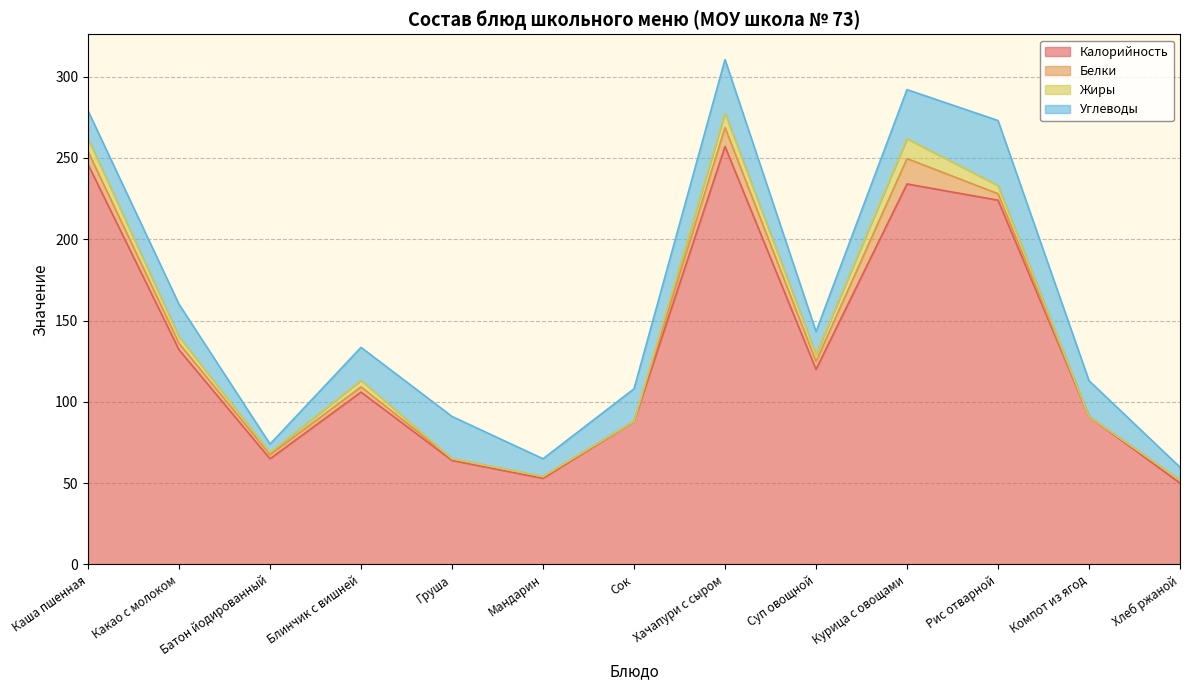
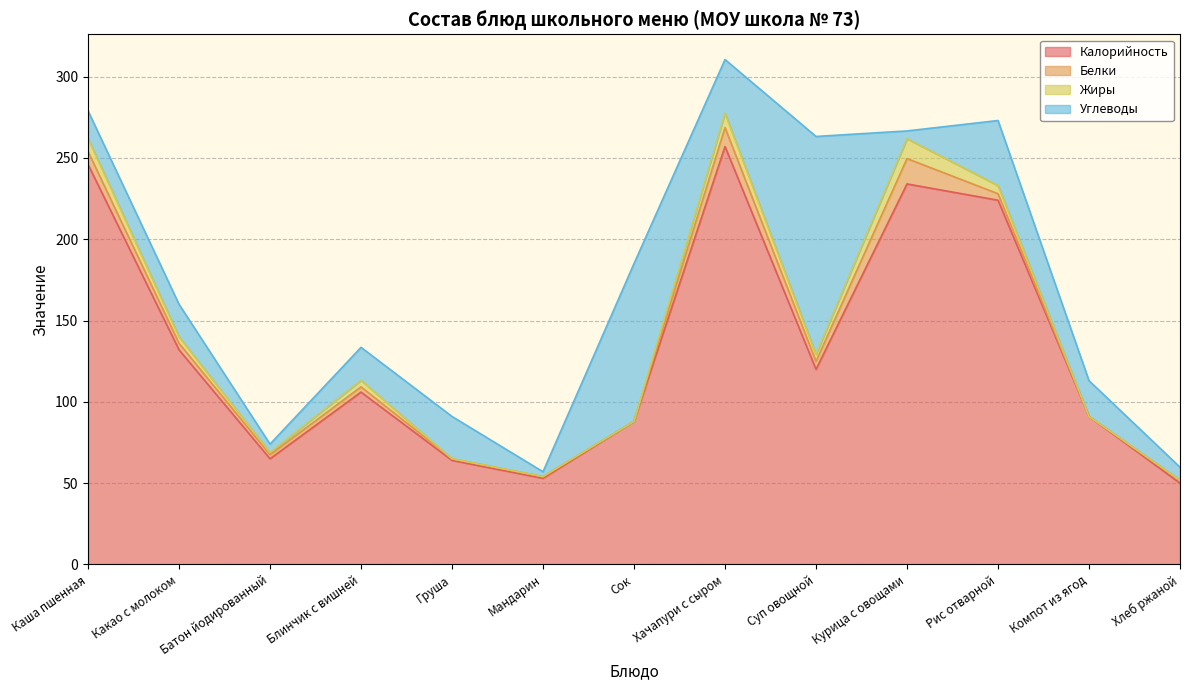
  {
    "Углеводы": {
      "Каша пшенная": 17,
      "Какао с молоком": 20,
      "Батон йодированный": 5,
      "Блинчик с вишней": 20,
      "Груша": 26,
-     "Мандарин": 11,
-     "Сок": 20,
+     "Мандарин": 3,
+     "Сок": 97,
      "Хачапури с сыром": 33,
-     "Суп овощной": 14,
-     "Курица с овощами": 30,
+     "Суп овощной": 134,
+     "Курица с овощами": 5,
      "Рис отварной": 40,
      "Компот из ягод": 22,
      "Хлеб ржаной": 8
    }
  }
